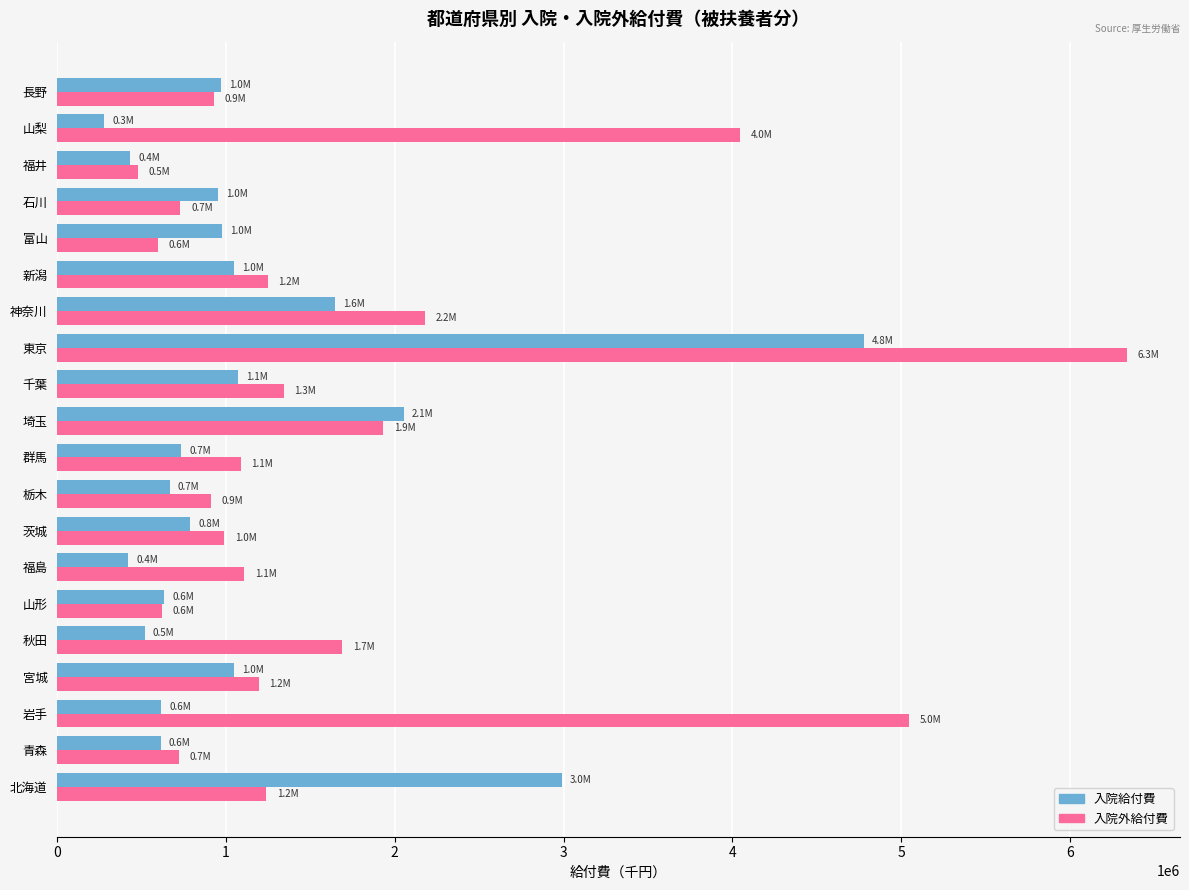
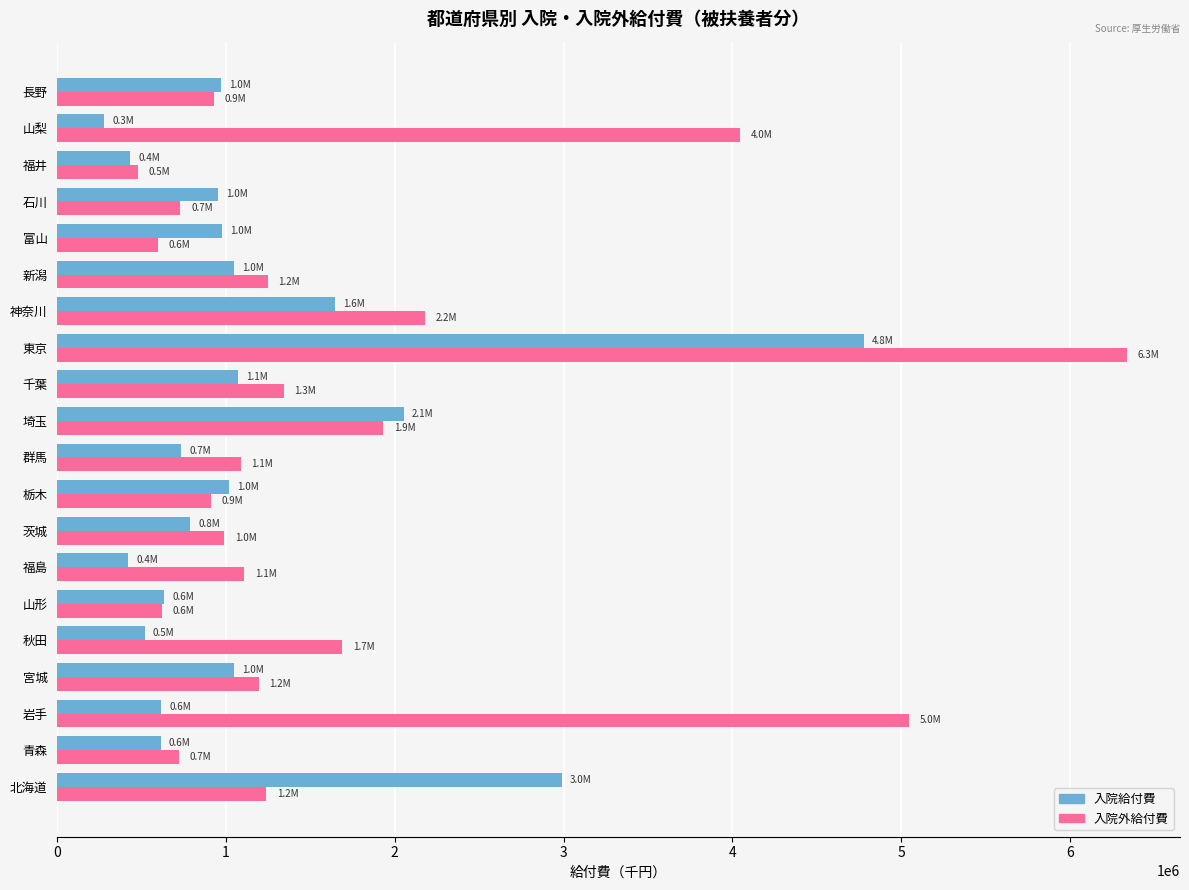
  {
    "入院給付費": {
      "長野": "1.0M",
      "山梨": "0.3M",
      "福井": "0.4M",
      "石川": "1.0M",
      "富山": "1.0M",
      "新潟": "1.0M",
      "神奈川": "1.6M",
      "東京": "4.8M",
      "千葉": "1.1M",
      "埼玉": "2.1M",
      "群馬": "0.7M",
-     "栃木": "0.7M",
+     "栃木": "1.0M",
      "茨城": "0.8M",
      "福島": "0.4M",
      "山形": "0.6M",
      "秋田": "0.5M",
      "宮城": "1.0M",
      "岩手": "0.6M",
      "青森": "0.6M",
      "北海道": "3.0M"
    },
    "入院外給付費": {
      "長野": "0.9M",
      "山梨": "4.0M",
      "福井": "0.5M",
      "石川": "0.7M",
      "富山": "0.6M",
      "新潟": "1.2M",
      "神奈川": "2.2M",
      "東京": "6.3M",
      "千葉": "1.3M",
      "埼玉": "1.9M",
      "群馬": "1.1M",
      "栃木": "0.9M",
      "茨城": "1.0M",
      "福島": "1.1M",
      "山形": "0.6M",
      "秋田": "1.7M",
      "宮城": "1.2M",
      "岩手": "5.0M",
      "青森": "0.7M",
      "北海道": "1.2M"
    }
  }
